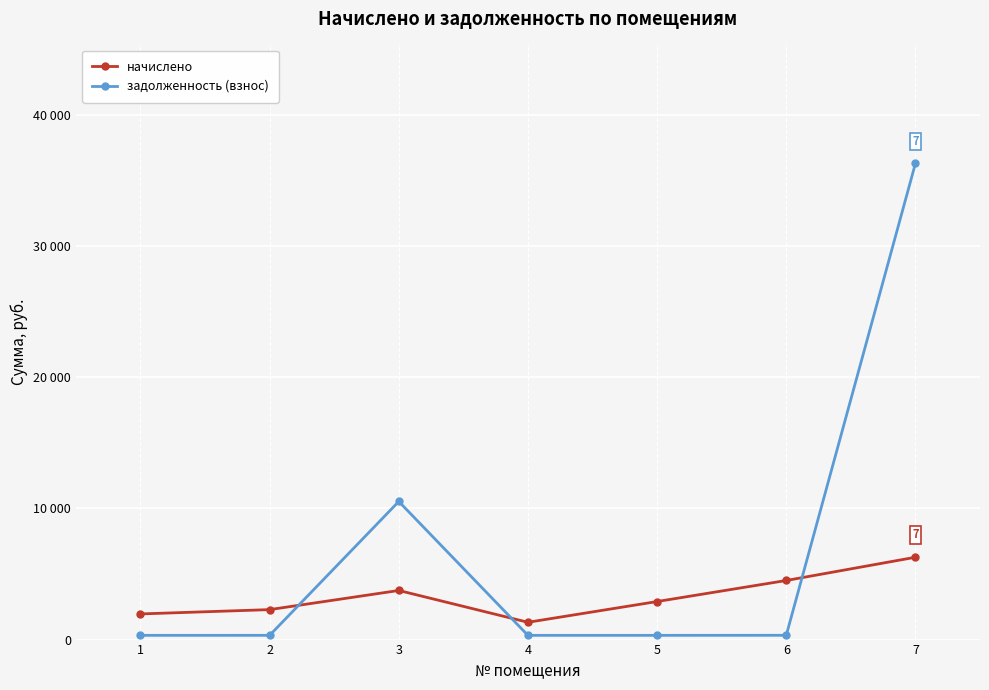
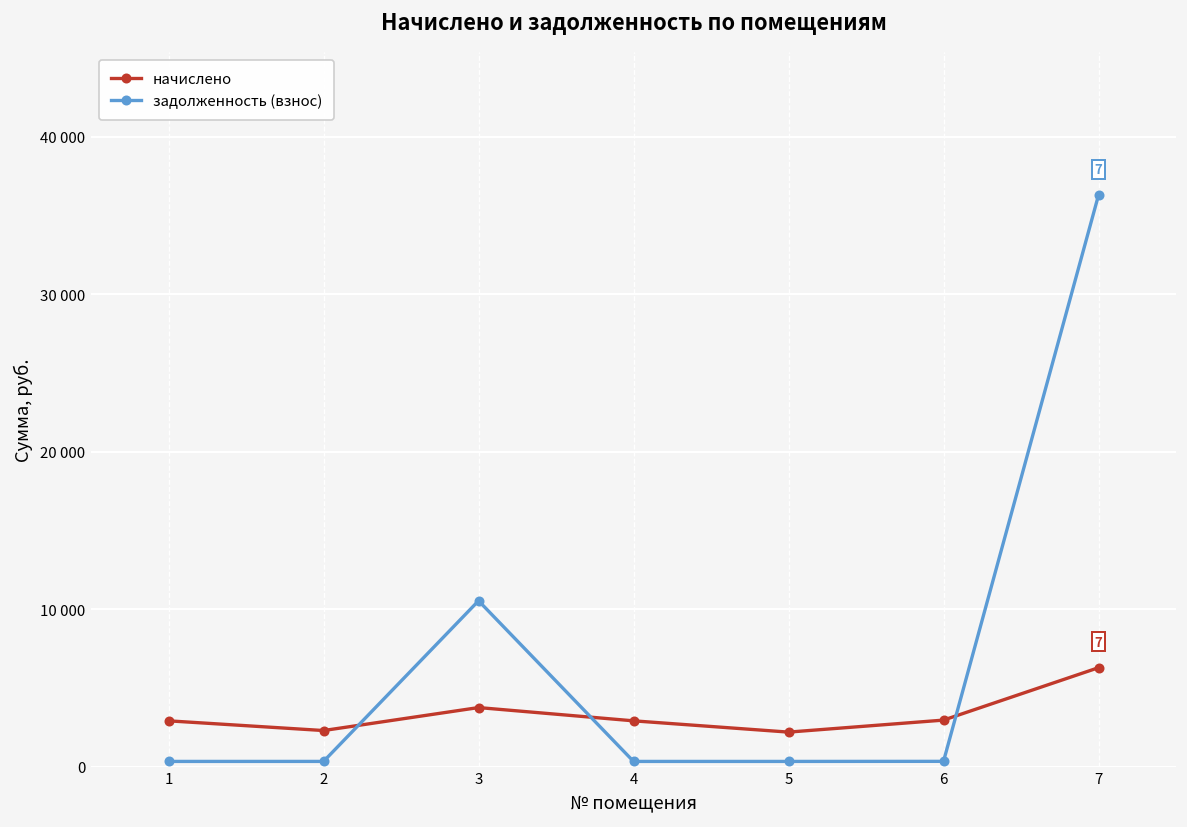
  {
    "начислено": {
-     "1": 2000,
+     "1": 2900,
      "2": 2300,
      "3": 3700,
-     "4": 1300,
-     "5": 2900,
-     "6": 4500
+     "4": 2900,
+     "5": 2200,
+     "6": 2900
    },
    "задолженность (взнос)": {
      "1": 300,
      "2": 300,
      "3": 10500,
      "4": 300,
      "5": 300,
      "6": 300
    }
  }
